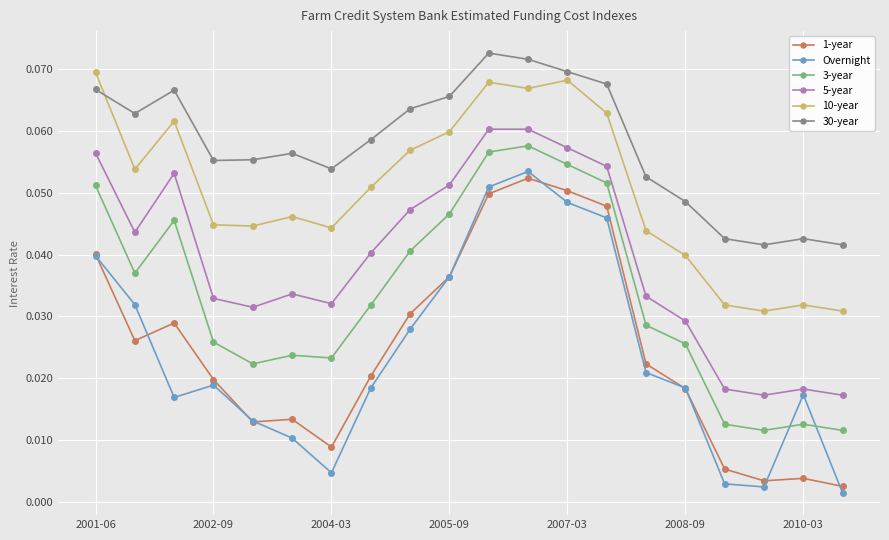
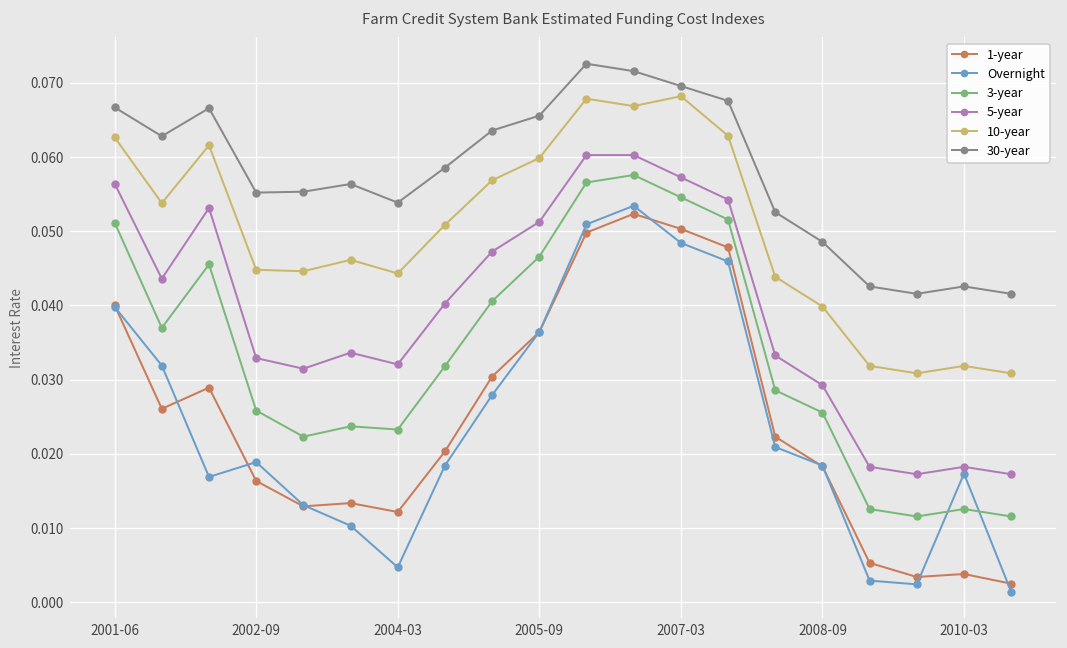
  {
    "1-year": {
-     "2002-09": 0.020,
-     "2004-03": 0.009,
+     "2002-09": 0.016,
+     "2004-03": 0.012,
      "2007-03": 0.050,
      "2010-03": 0.004
    },
    "Overnight": {
      "2002-09": 0.019,
      "2004-03": 0.005,
      "2007-03": 0.048,
      "2010-03": 0.017
    },
    "5-year": {
      "2001-06": 0.056,
      "2002-09": 0.033,
      "2004-03": 0.032,
      "2005-09": 0.051,
      "2007-03": 0.057,
      "2008-09": 0.029,
      "2010-03": 0.018
    },
    "10-year": {
-     "2001-06": 0.069,
+     "2001-06": 0.063,
      "2002-09": 0.045,
      "2004-03": 0.044,
      "2005-09": 0.060,
      "2007-03": 0.068,
      "2008-09": 0.040,
      "2010-03": 0.032
    }
  }
